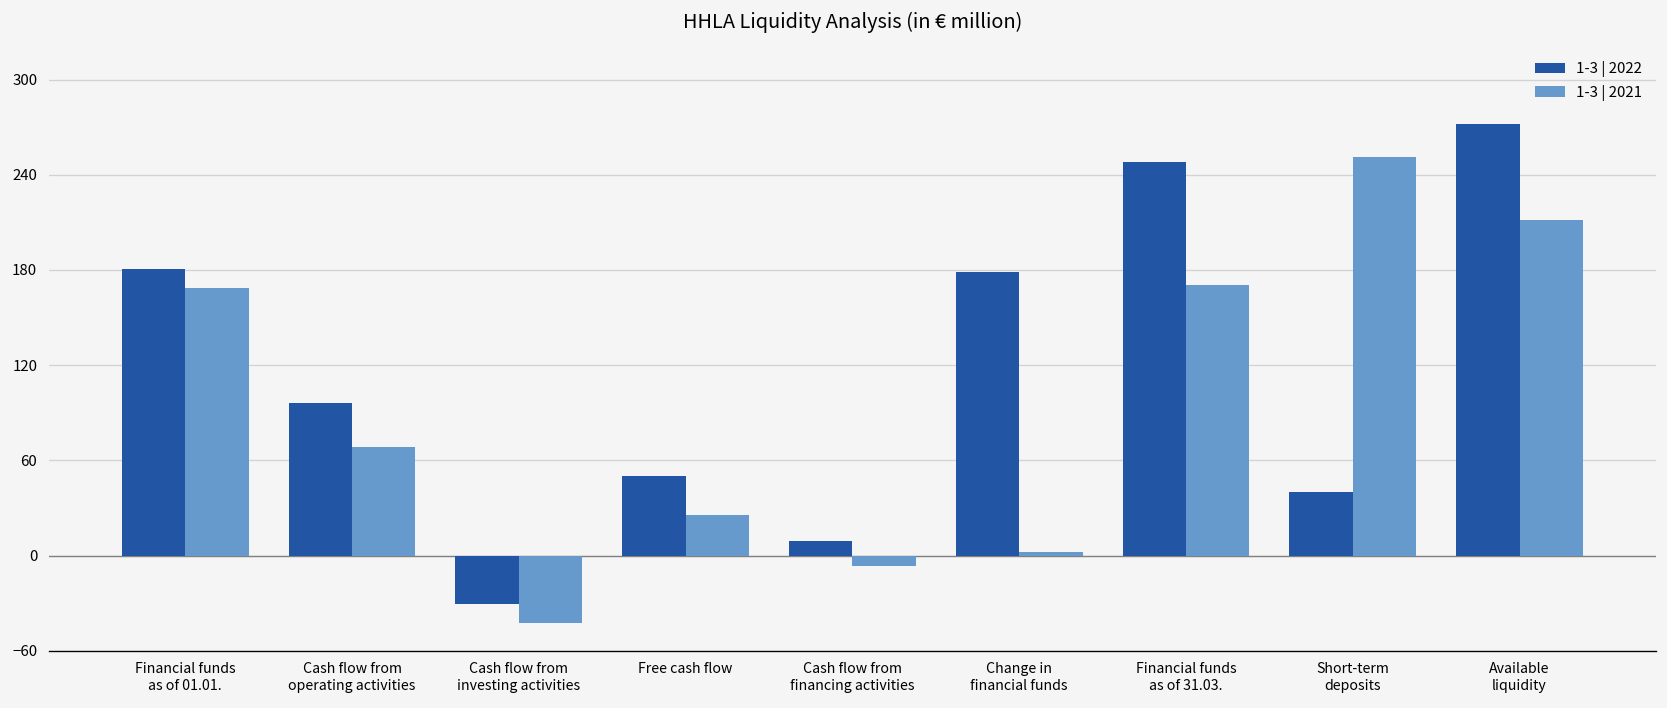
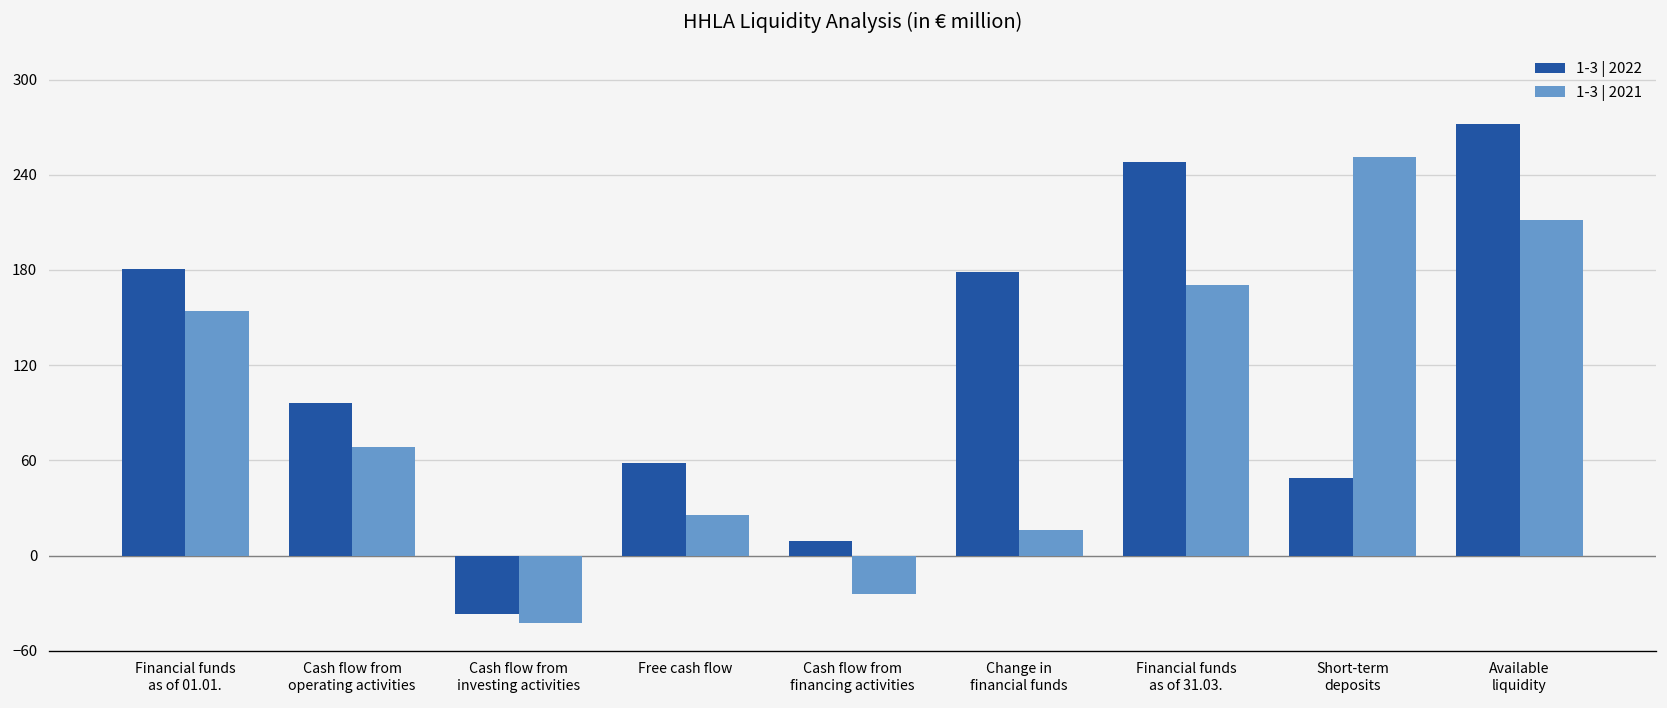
  {
    "1-3 | 2022": {
      "Financial funds as of 01.01.": 181,
      "Cash flow from operating activities": 96,
-     "Cash flow from investing activities": -31,
-     "Free cash flow": 50,
+     "Cash flow from investing activities": -37,
+     "Free cash flow": 58,
      "Cash flow from financing activities": 9,
      "Change in financial funds": 179,
      "Financial funds as of 31.03.": 248,
-     "Short-term deposits": 40,
+     "Short-term deposits": 49,
      "Available liquidity": 272
    },
    "1-3 | 2021": {
-     "Financial funds as of 01.01.": 169,
+     "Financial funds as of 01.01.": 154,
      "Cash flow from operating activities": 68,
      "Cash flow from investing activities": -42,
      "Free cash flow": 26,
-     "Cash flow from financing activities": -7,
-     "Change in financial funds": 2,
+     "Cash flow from financing activities": -24,
+     "Change in financial funds": 16,
      "Financial funds as of 31.03.": 171,
      "Short-term deposits": 251,
      "Available liquidity": 212
    }
  }
